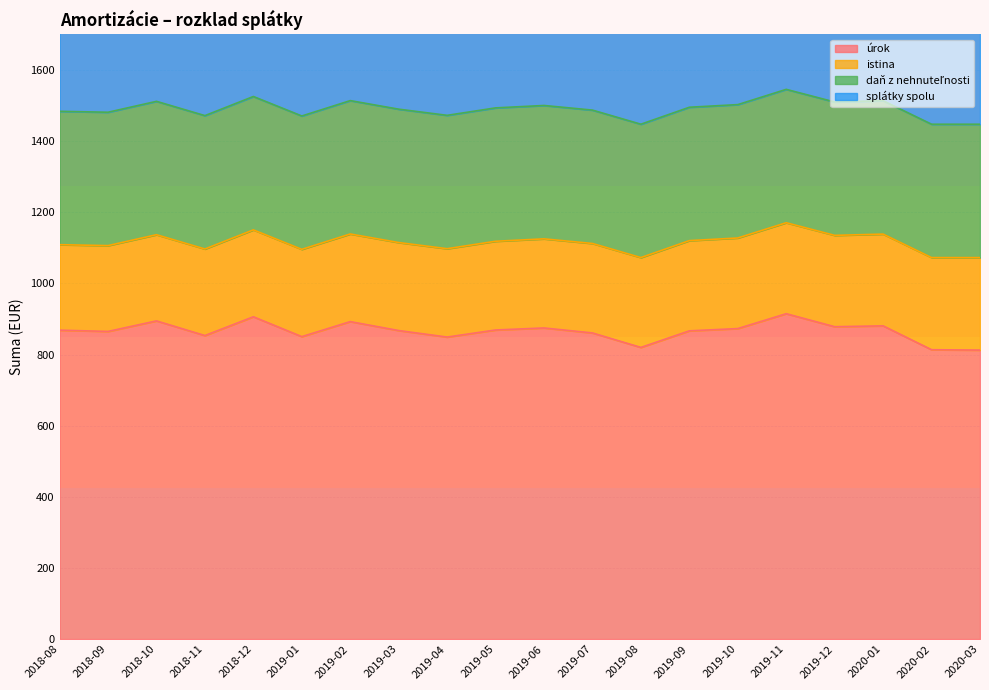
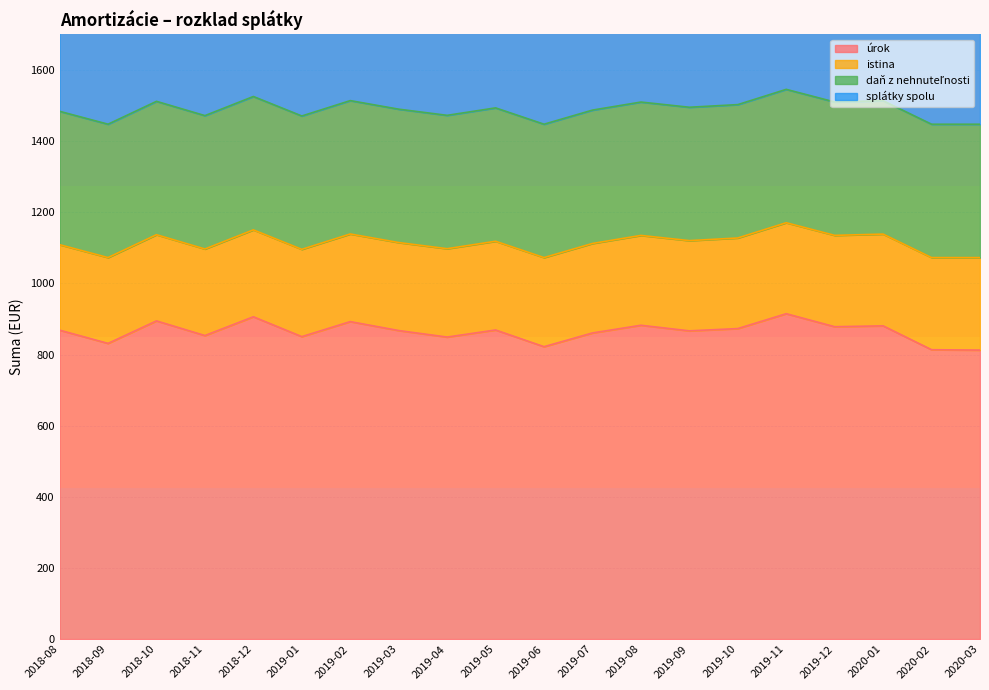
  {
    "úrok": {
      "2018-08": 870,
-     "2018-09": 860,
+     "2018-09": 830,
      "2018-10": 890,
      "2018-11": 850,
      "2018-12": 910,
      "2019-01": 850,
      "2019-02": 890,
      "2019-03": 870,
      "2019-04": 850,
      "2019-05": 870,
-     "2019-06": 870,
+     "2019-06": 820,
      "2019-07": 860,
-     "2019-08": 820,
+     "2019-08": 880,
      "2019-09": 870,
      "2019-10": 870,
      "2019-11": 910,
      "2019-12": 880,
      "2020-01": 880,
      "2020-02": 810,
      "2020-03": 810
    },
    "istina": {
      "2018-08": 240,
      "2018-09": 240,
      "2018-10": 240,
      "2018-11": 240,
      "2018-12": 240,
      "2019-01": 250,
      "2019-02": 250,
      "2019-03": 250,
      "2019-04": 250,
      "2019-05": 250,
      "2019-06": 250,
      "2019-07": 250,
      "2019-08": 250,
      "2019-09": 250,
      "2019-10": 250,
      "2019-11": 260,
      "2019-12": 260,
      "2020-01": 260,
      "2020-02": 260,
      "2020-03": 260
    },
    "daň z nehnuteľnosti": {
      "2018-08": 380,
      "2018-09": 380,
      "2018-10": 380,
      "2018-11": 380,
      "2018-12": 380,
      "2019-01": 380,
      "2019-02": 380,
      "2019-03": 380,
      "2019-04": 380,
      "2019-05": 380,
      "2019-06": 380,
      "2019-07": 380,
      "2019-08": 380,
      "2019-09": 380,
      "2019-10": 380,
      "2019-11": 380,
      "2020-02": 380,
      "2020-03": 380
    }
  }
